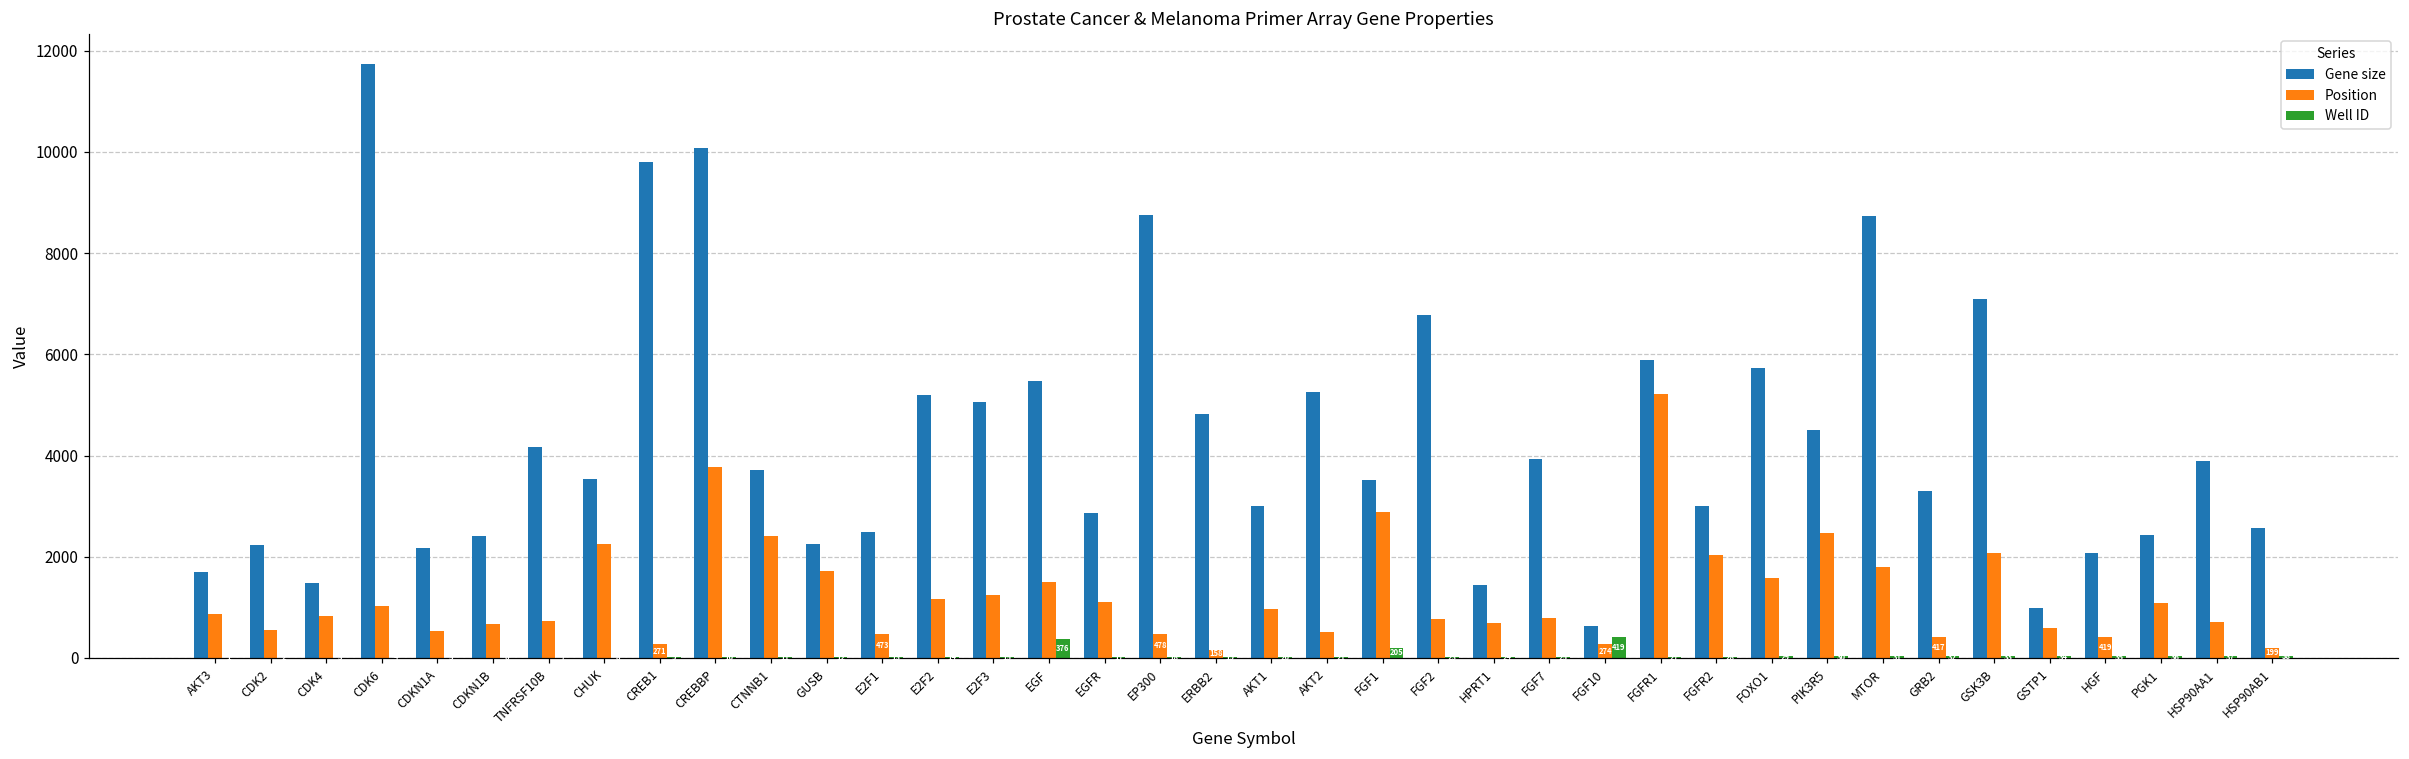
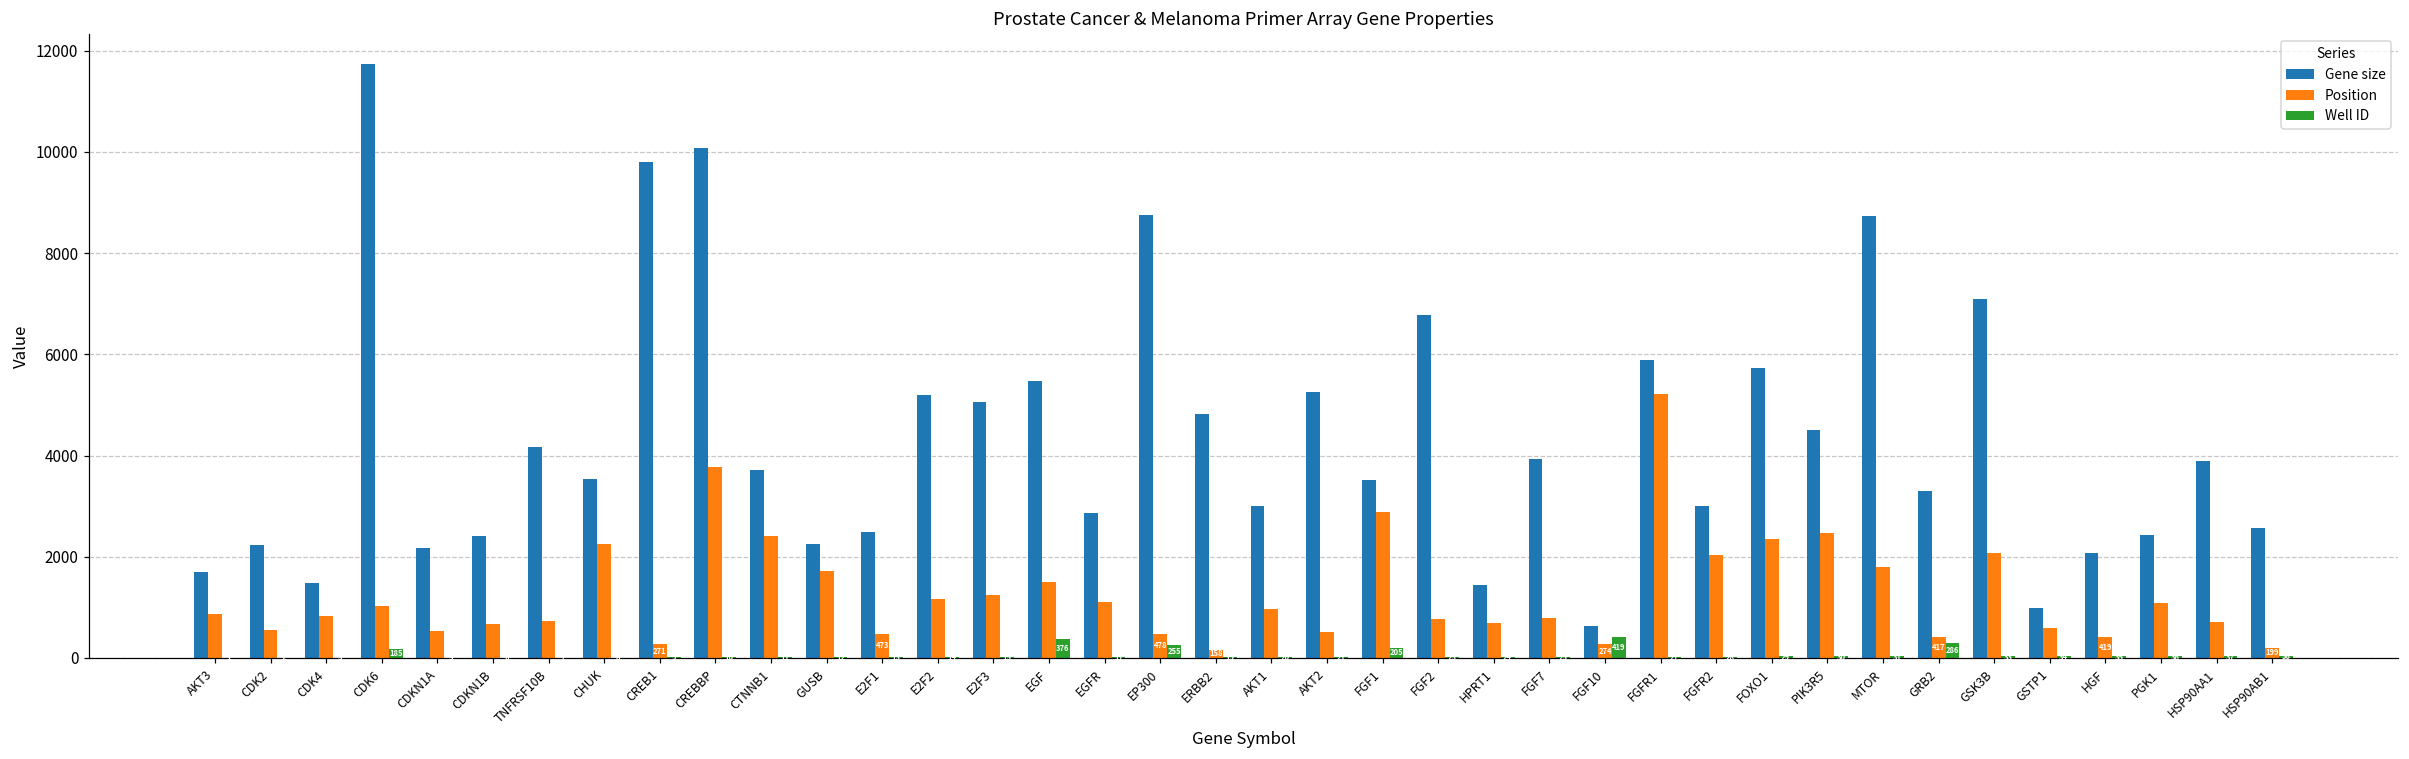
  {
    "Gene size": {
      "AKT3": 1700,
      "CDK2": 2200,
      "CDK4": 1500,
      "CDK6": 11700,
      "CDKN1A": 2200,
      "CDKN1B": 2400,
      "TNFRSF10B": 4200,
      "CHUK": 3500,
      "CREB1": 9800,
      "CREBBP": 10100,
      "CTNNB1": 3700,
      "GUSB": 2200,
      "E2F1": 2500,
      "E2F2": 5200,
      "E2F3": 5100,
      "EGF": 5500,
      "EGFR": 2900,
      "EP300": 8800,
      "ERBB2": 4800,
      "AKT1": 3000,
      "AKT2": 5300,
      "FGF1": 3500,
      "FGF2": 6800,
      "HPRT1": 1400,
      "FGF7": 3900,
      "FGF10": 600,
      "FGFR1": 5900,
      "FGFR2": 3000,
      "FOXO1": 5700,
      "PIK3R5": 4500,
      "MTOR": 8700,
      "GRB2": 3300,
      "GSK3B": 7100,
      "GSTP1": 1000,
      "HGF": 2100,
      "PGK1": 2400,
      "HSP90AA1": 3900,
      "HSP90AB1": 2600
    },
    "Position": {
      "AKT3": 900,
      "CDK2": 600,
      "CDK4": 800,
      "CDK6": 1000,
      "CDKN1A": 500,
      "CDKN1B": 700,
      "TNFRSF10B": 700,
      "CHUK": 2300,
      "CREBBP": 3800,
      "CTNNB1": 2400,
      "GUSB": 1700,
      "E2F2": 1200,
      "E2F3": 1200,
      "EGF": 1500,
      "EGFR": 1100,
      "AKT1": 1000,
      "AKT2": 500,
      "FGF1": 2900,
      "FGF2": 800,
      "HPRT1": 700,
      "FGF7": 800,
      "FGFR1": 5200,
      "FGFR2": 2000,
-     "FOXO1": 1600,
+     "FOXO1": 2300,
      "PIK3R5": 2500,
      "MTOR": 1800,
      "GSK3B": 2100,
      "GSTP1": 600,
      "PGK1": 1100,
      "HSP90AA1": 700
    },
    "Well ID": {
-     "CDK6": 0,
-     "EP300": 0,
-     "GRB2": 0
+     "CDK6": 200,
+     "EP300": 300,
+     "GRB2": 300
    }
  }
